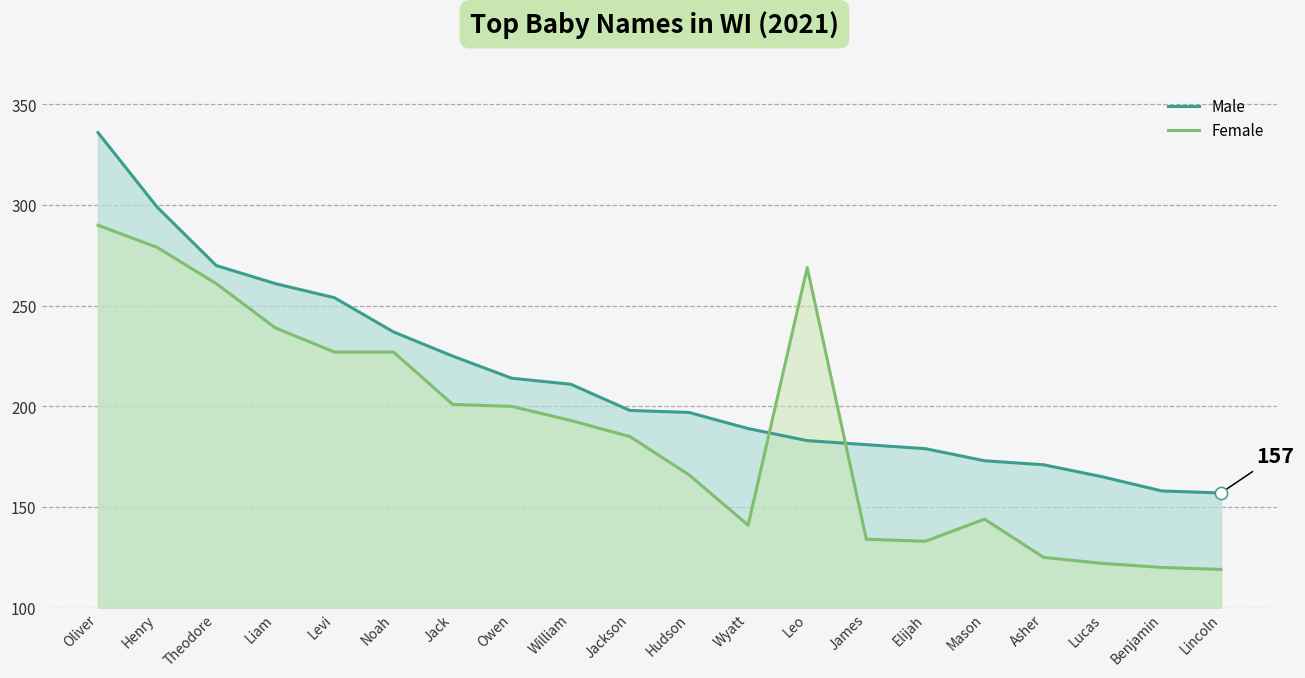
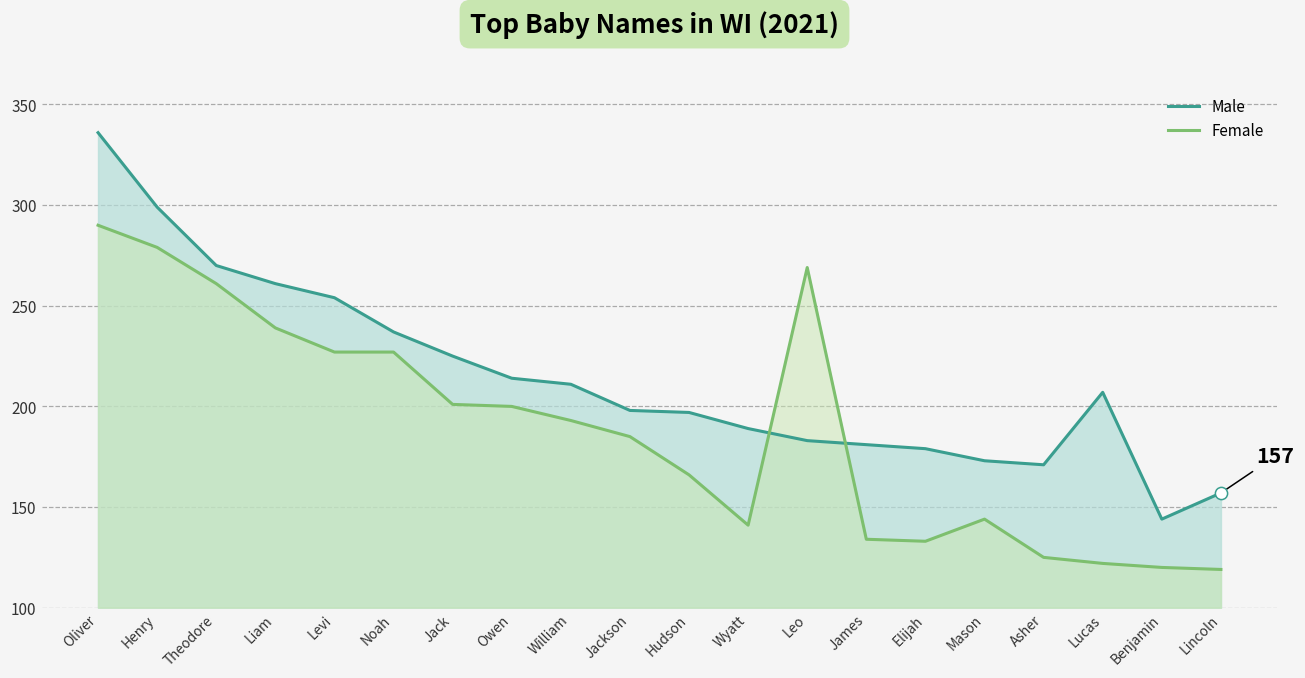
  {
    "Male": {
      "Oliver": 336,
      "Henry": 299,
      "Theodore": 270,
      "Liam": 261,
      "Levi": 254,
      "Noah": 237,
      "Jack": 225,
      "Owen": 214,
      "William": 211,
      "Jackson": 198,
      "Hudson": 197,
      "Wyatt": 189,
      "Leo": 183,
      "James": 181,
      "Elijah": 179,
      "Mason": 173,
      "Asher": 171,
-     "Lucas": 165,
-     "Benjamin": 158
+     "Lucas": 207,
+     "Benjamin": 144
    },
    "Female": {
      "Oliver": 290,
      "Henry": 279,
      "Theodore": 261,
      "Liam": 239,
      "Levi": 227,
      "Noah": 227,
      "Jack": 201,
      "Owen": 200,
      "William": 193,
      "Jackson": 185,
      "Hudson": 166,
      "Wyatt": 141,
      "Leo": 269,
      "James": 134,
      "Elijah": 133,
      "Mason": 144,
      "Asher": 125,
      "Lucas": 122,
      "Benjamin": 120,
      "Lincoln": 119
    }
  }
